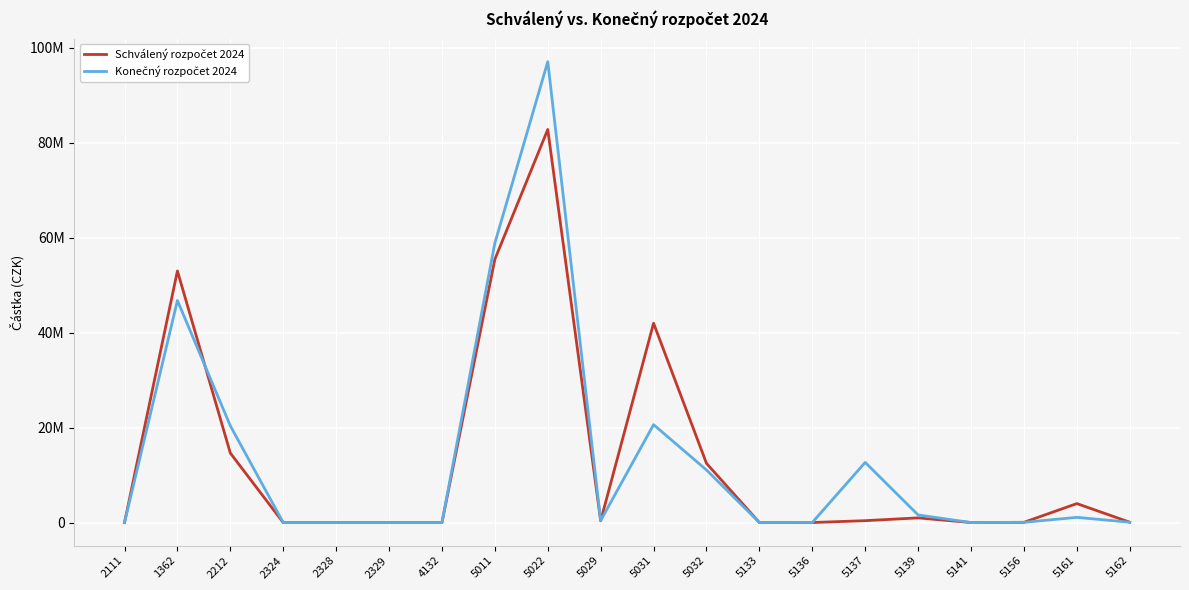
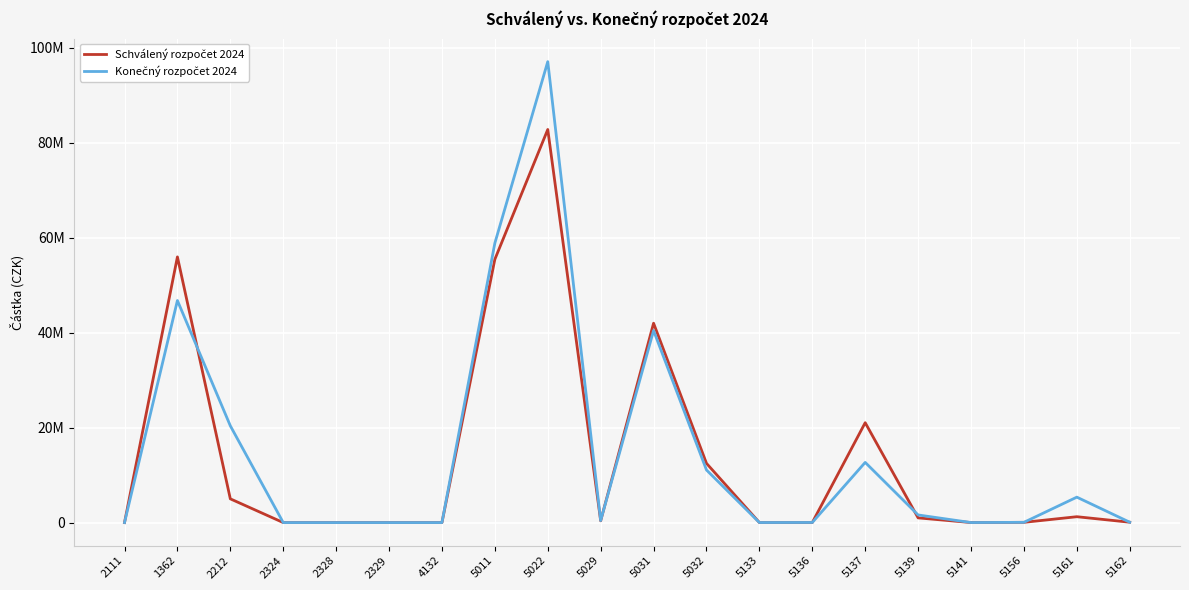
  {
    "Schválený rozpočet 2024": {
-     "1362": 53000000,
-     "2212": 15000000,
+     "1362": 56000000,
+     "2212": 5000000,
      "5011": 55000000,
      "5022": 83000000,
      "5031": 42000000,
      "5032": 12000000,
-     "5137": 0,
+     "5137": 21000000,
      "5139": 1000000,
-     "5161": 4000000
+     "5161": 1000000
    },
    "Konečný rozpočet 2024": {
      "1362": 47000000,
      "2212": 20000000,
      "5011": 59000000,
      "5022": 97000000,
-     "5031": 21000000,
+     "5031": 40000000,
      "5032": 11000000,
      "5137": 13000000,
      "5139": 2000000,
-     "5161": 1000000
+     "5161": 5000000
    }
  }
